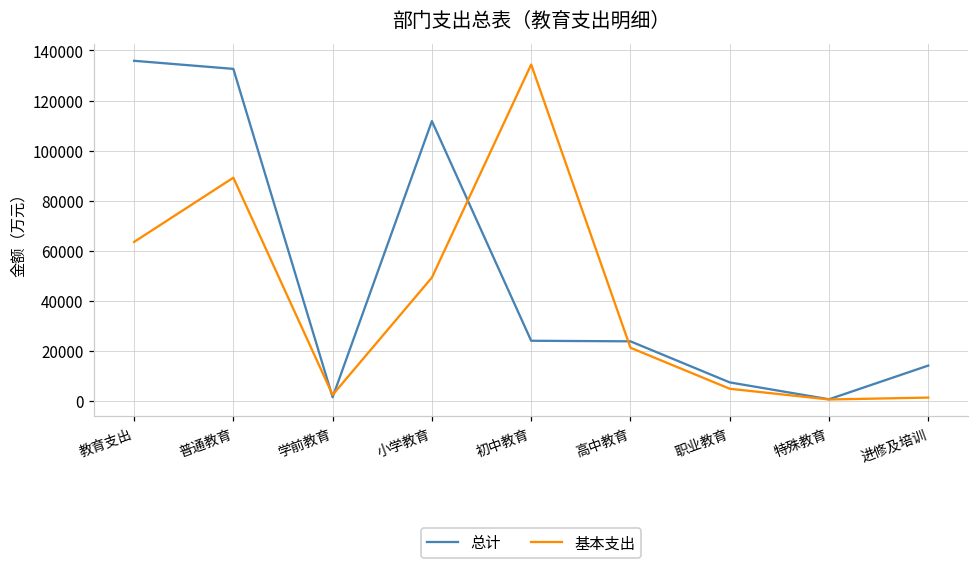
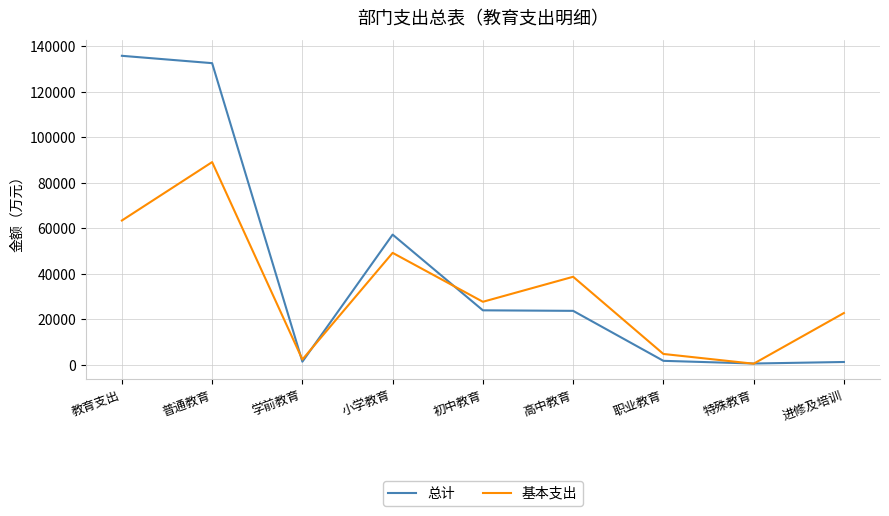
  {
    "总计": {
      "教育支出": 136000,
      "普通教育": 133000,
-     "小学教育": 112000,
+     "小学教育": 57000,
      "初中教育": 24000,
      "高中教育": 24000,
-     "职业教育": 7000,
-     "进修及培训": 14000
+     "职业教育": 2000,
+     "进修及培训": 1000
    },
    "基本支出": {
      "教育支出": 63000,
      "普通教育": 89000,
      "小学教育": 49000,
-     "初中教育": 134000,
-     "高中教育": 21000,
+     "初中教育": 28000,
+     "高中教育": 39000,
      "职业教育": 5000,
-     "进修及培训": 1000
+     "进修及培训": 23000
    }
  }
